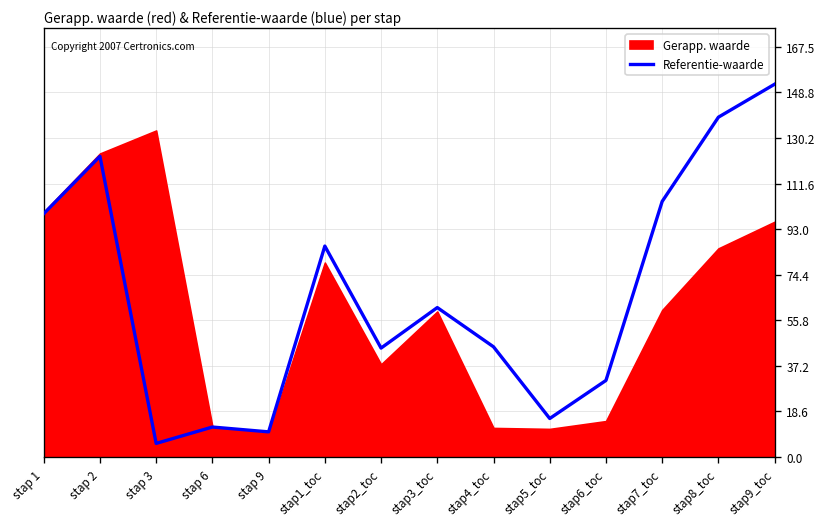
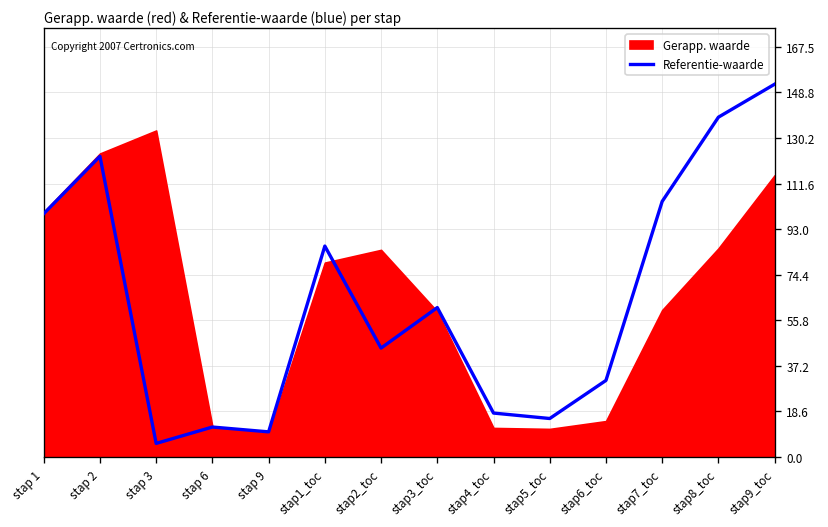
  {
    "Referentie-waarde": {
      "stap 3": 5,
      "stap1_toc": 86,
      "stap2_toc": 44,
      "stap3_toc": 61,
-     "stap4_toc": 45,
+     "stap4_toc": 18,
      "stap5_toc": 16,
      "stap6_toc": 31,
      "stap7_toc": 104,
      "stap8_toc": 139,
      "stap9_toc": 152
    },
    "Gerapp. waarde": {
      "stap 3": 133,
      "stap1_toc": 79,
-     "stap2_toc": 38,
+     "stap2_toc": 85,
      "stap3_toc": 59,
      "stap4_toc": 12,
      "stap5_toc": 11,
      "stap6_toc": 15,
      "stap7_toc": 60,
      "stap8_toc": 85,
-     "stap9_toc": 96
+     "stap9_toc": 115
    }
  }
